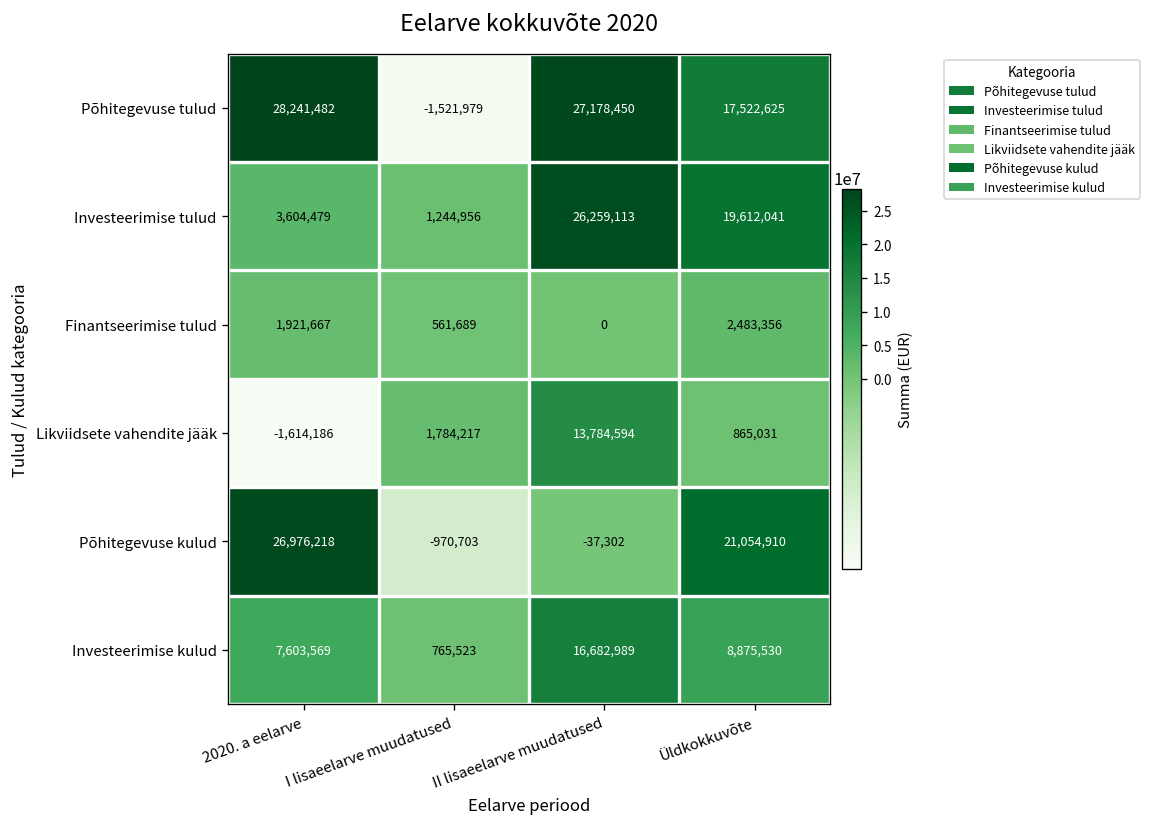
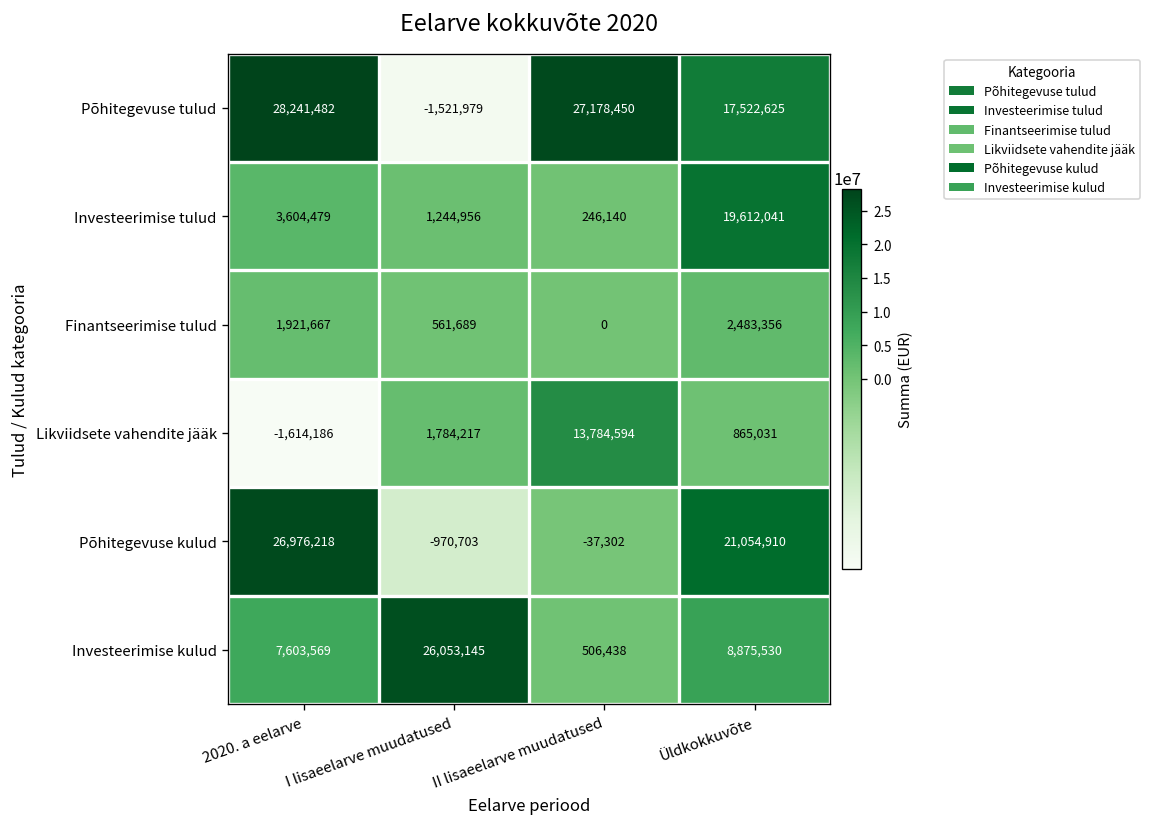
  {
    "Põhitegevuse tulud": {
      "2020. a eelarve": "28,241,482",
      "I lisaeelarve muudatused": "-1,521,979",
      "II lisaeelarve muudatused": "27,178,450",
      "Üldkokkuvõte": "17,522,625"
    },
    "Investeerimise tulud": {
      "2020. a eelarve": "3,604,479",
      "I lisaeelarve muudatused": "1,244,956",
-     "II lisaeelarve muudatused": "26,259,113",
+     "II lisaeelarve muudatused": "246,140",
      "Üldkokkuvõte": "19,612,041"
    },
    "Finantseerimise tulud": {
      "2020. a eelarve": "1,921,667",
      "I lisaeelarve muudatused": "561,689",
      "II lisaeelarve muudatused": "0",
      "Üldkokkuvõte": "2,483,356"
    },
    "Likviidsete vahendite jääk": {
      "2020. a eelarve": "-1,614,186",
      "I lisaeelarve muudatused": "1,784,217",
      "II lisaeelarve muudatused": "13,784,594",
      "Üldkokkuvõte": "865,031"
    },
    "Põhitegevuse kulud": {
      "2020. a eelarve": "26,976,218",
      "I lisaeelarve muudatused": "-970,703",
      "II lisaeelarve muudatused": "-37,302",
      "Üldkokkuvõte": "21,054,910"
    },
    "Investeerimise kulud": {
      "2020. a eelarve": "7,603,569",
-     "I lisaeelarve muudatused": "765,523",
-     "II lisaeelarve muudatused": "16,682,989",
+     "I lisaeelarve muudatused": "26,053,145",
+     "II lisaeelarve muudatused": "506,438",
      "Üldkokkuvõte": "8,875,530"
    }
  }
